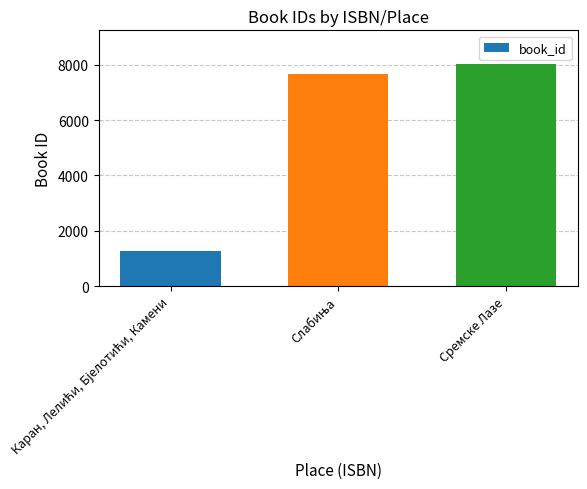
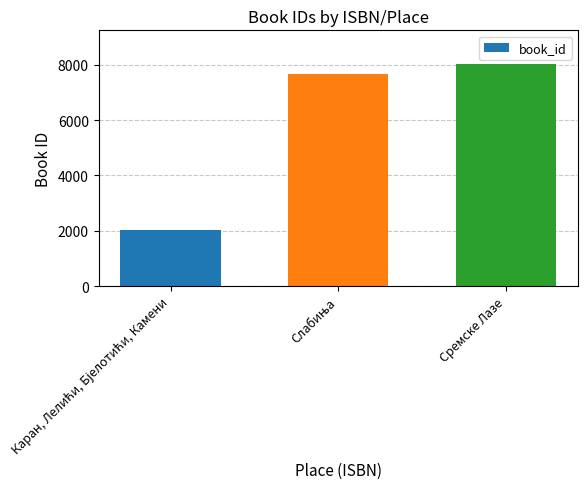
  {
-   "Каран, Лелићи, Бјелотићи, Камени": 1300,
+   "Каран, Лелићи, Бјелотићи, Камени": 2000,
    "Слабиња": 7600,
    "Сремске Лазе": 8000
  }
